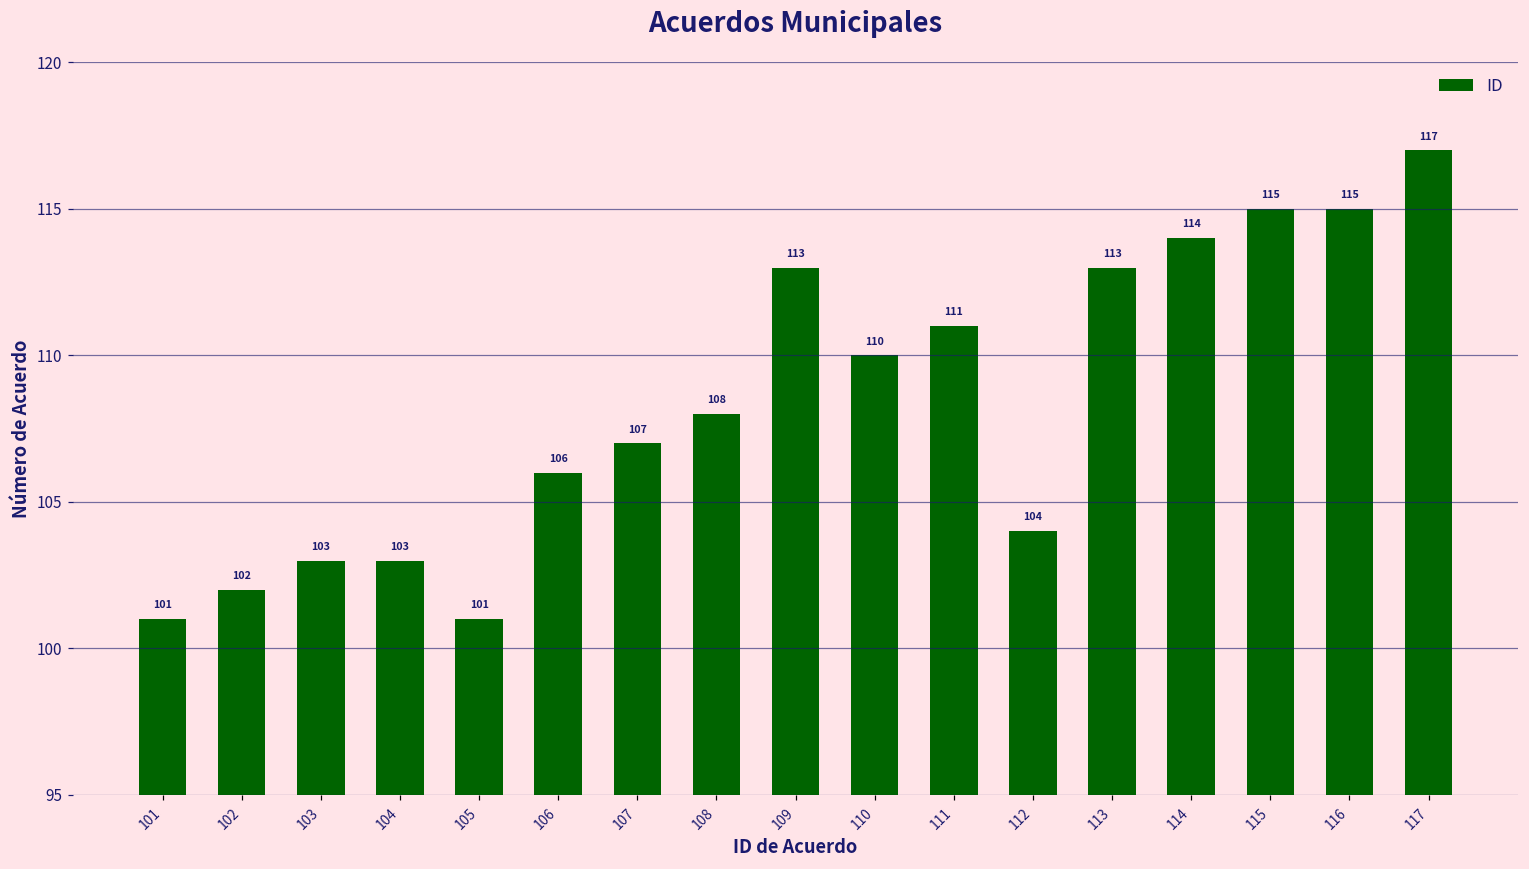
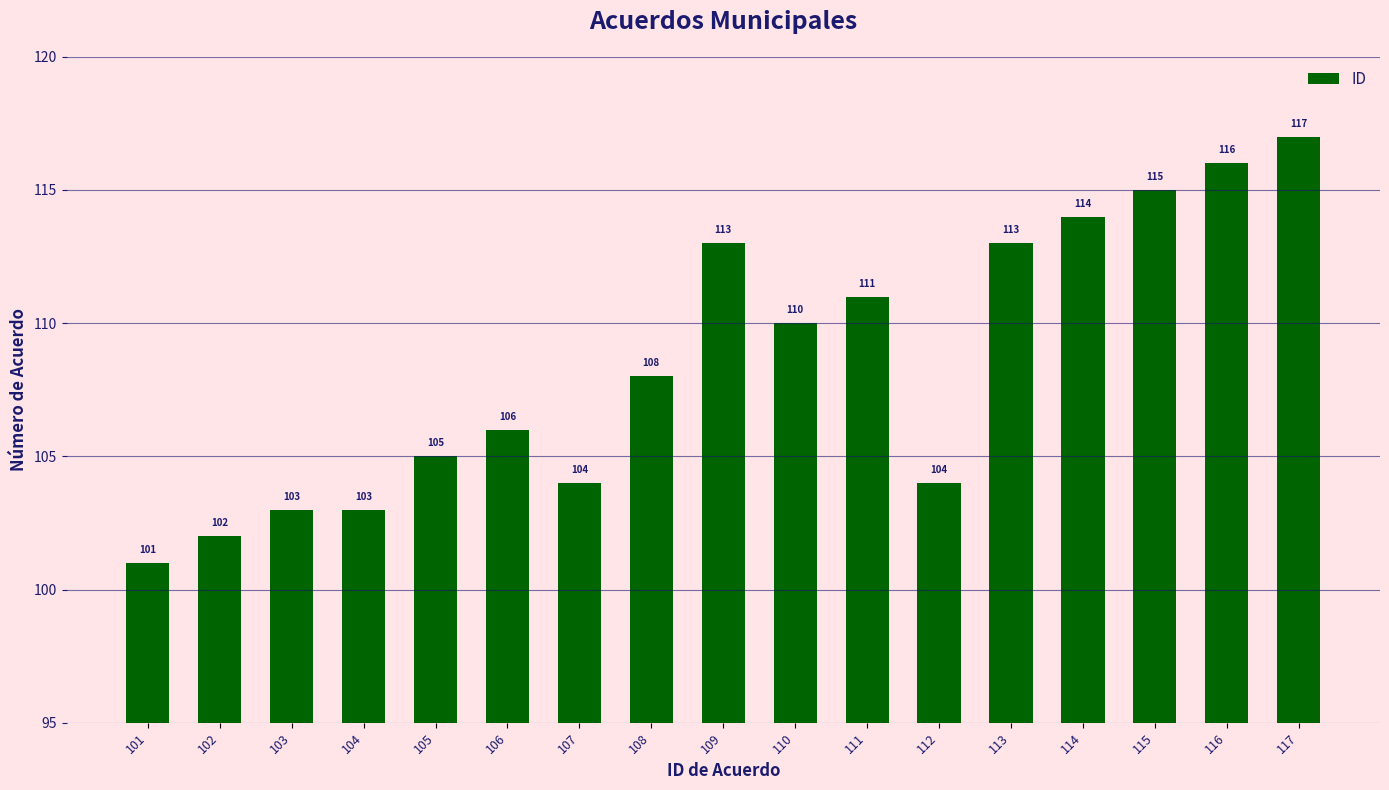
  {
    "101": 101,
    "102": 102,
    "103": 103,
    "104": 103,
-   "105": 101,
+   "105": 105,
    "106": 106,
-   "107": 107,
+   "107": 104,
    "108": 108,
    "109": 113,
    "110": 110,
    "111": 111,
    "112": 104,
    "113": 113,
    "114": 114,
    "115": 115,
-   "116": 115,
+   "116": 116,
    "117": 117
  }
